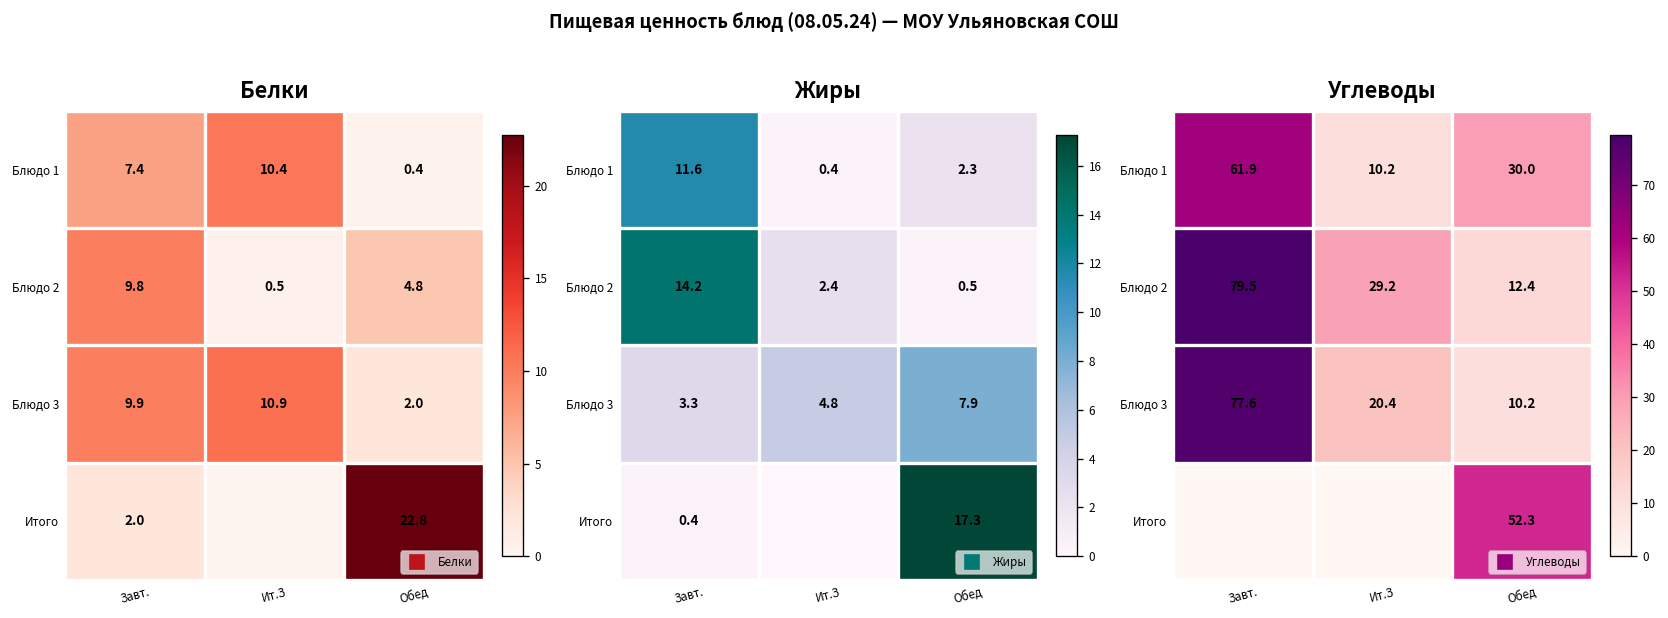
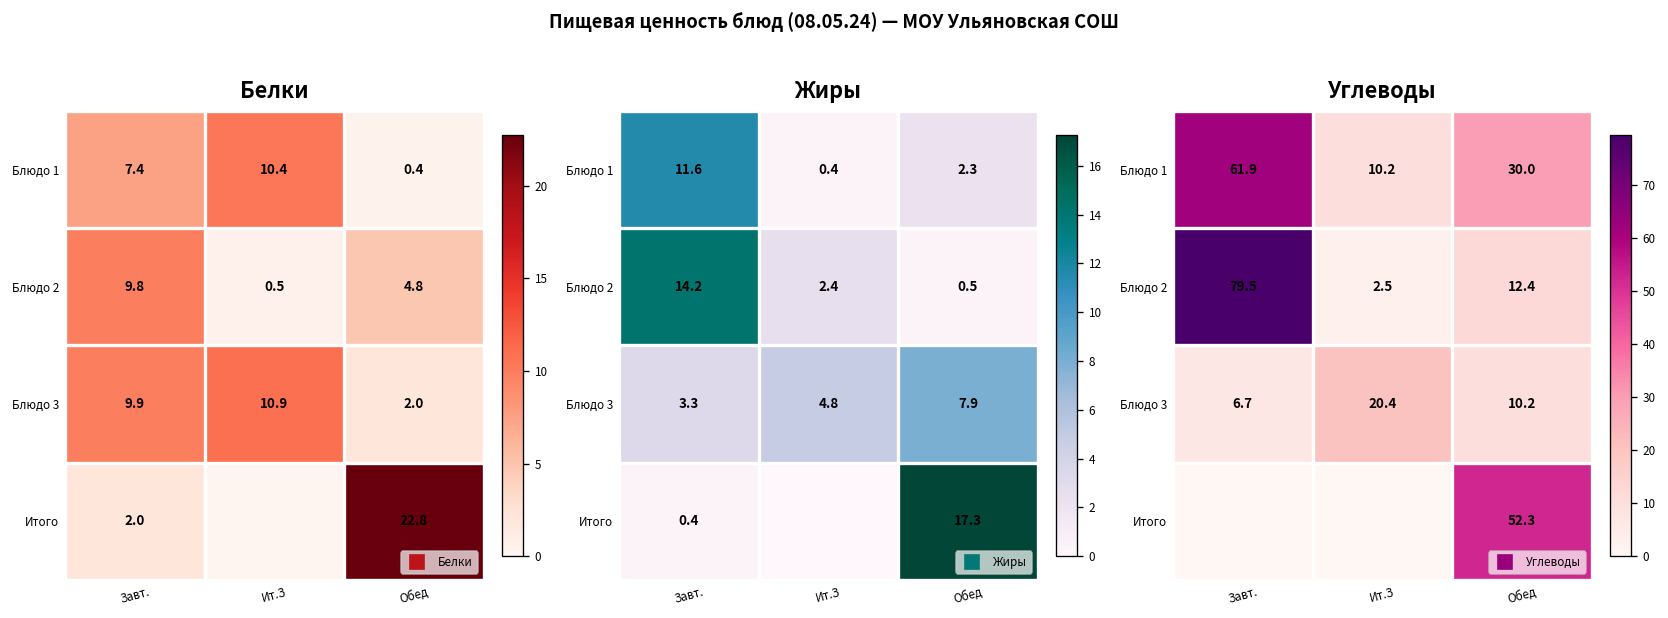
  {
    "Белки": {
      "Блюдо 1": {
        "Завт.": 7.4,
        "Ит.З": 10.4,
        "Обед": 0.4
      },
      "Блюдо 2": {
        "Завт.": 9.8,
        "Ит.З": 0.5,
        "Обед": 4.8
      },
      "Блюдо 3": {
        "Завт.": 9.9,
        "Ит.З": 10.9,
        "Обед": 2.0
      },
      "Итого": {
        "Завт.": 2.0,
        "Обед": 22.8
      }
    },
    "Жиры": {
      "Блюдо 1": {
        "Завт.": 11.6,
        "Ит.З": 0.4,
        "Обед": 2.3
      },
      "Блюдо 2": {
        "Завт.": 14.2,
        "Ит.З": 2.4,
        "Обед": 0.5
      },
      "Блюдо 3": {
        "Завт.": 3.3,
        "Ит.З": 4.8,
        "Обед": 7.9
      },
      "Итого": {
        "Завт.": 0.4,
        "Обед": 17.3
      }
    },
    "Углеводы": {
      "Блюдо 1": {
        "Завт.": 61.9,
        "Ит.З": 10.2,
        "Обед": 30.0
      },
      "Блюдо 2": {
        "Завт.": 79.5,
-       "Ит.З": 29.2,
+       "Ит.З": 2.5,
        "Обед": 12.4
      },
      "Блюдо 3": {
-       "Завт.": 77.6,
+       "Завт.": 6.7,
        "Ит.З": 20.4,
        "Обед": 10.2
      },
      "Итого": {
        "Обед": 52.3
      }
    }
  }
